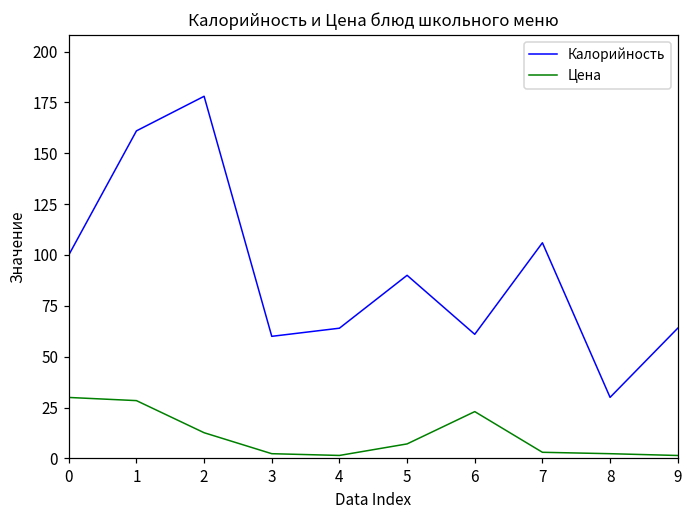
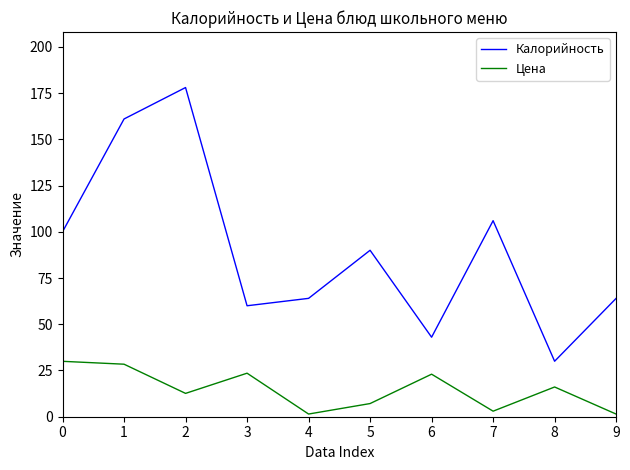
  {
    "Калорийность": {
      "0": 100,
      "1": 161,
      "2": 178,
      "3": 60,
      "4": 64,
      "5": 90,
-     "6": 61,
+     "6": 43,
      "7": 106,
      "8": 30,
      "9": 64
    },
    "Цена": {
      "0": 30,
      "1": 28,
      "2": 13,
-     "3": 2,
+     "3": 24,
      "4": 1,
      "5": 7,
      "6": 23,
      "7": 3,
-     "8": 2,
+     "8": 16,
      "9": 1
    }
  }
